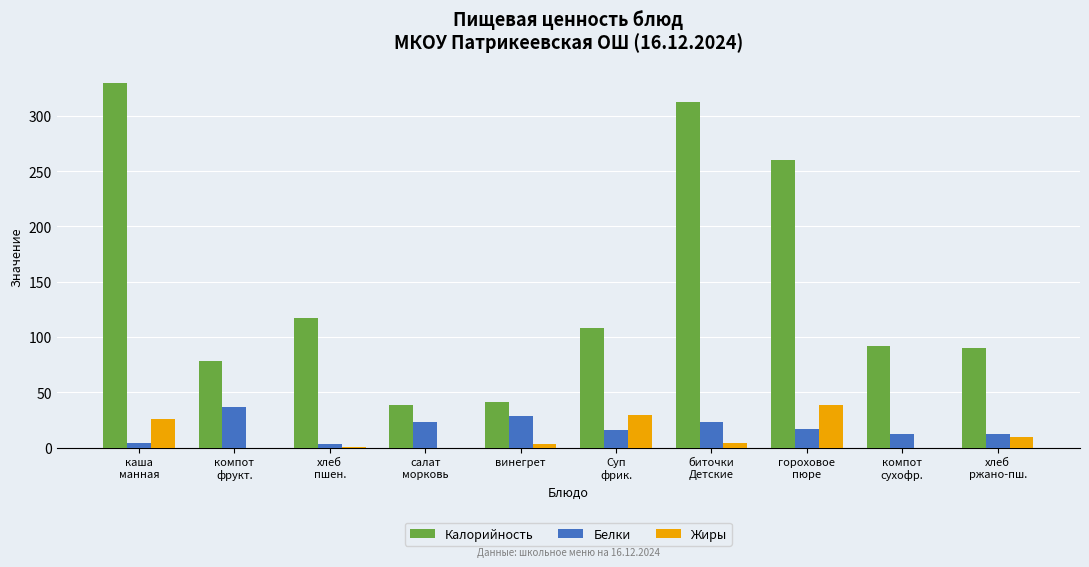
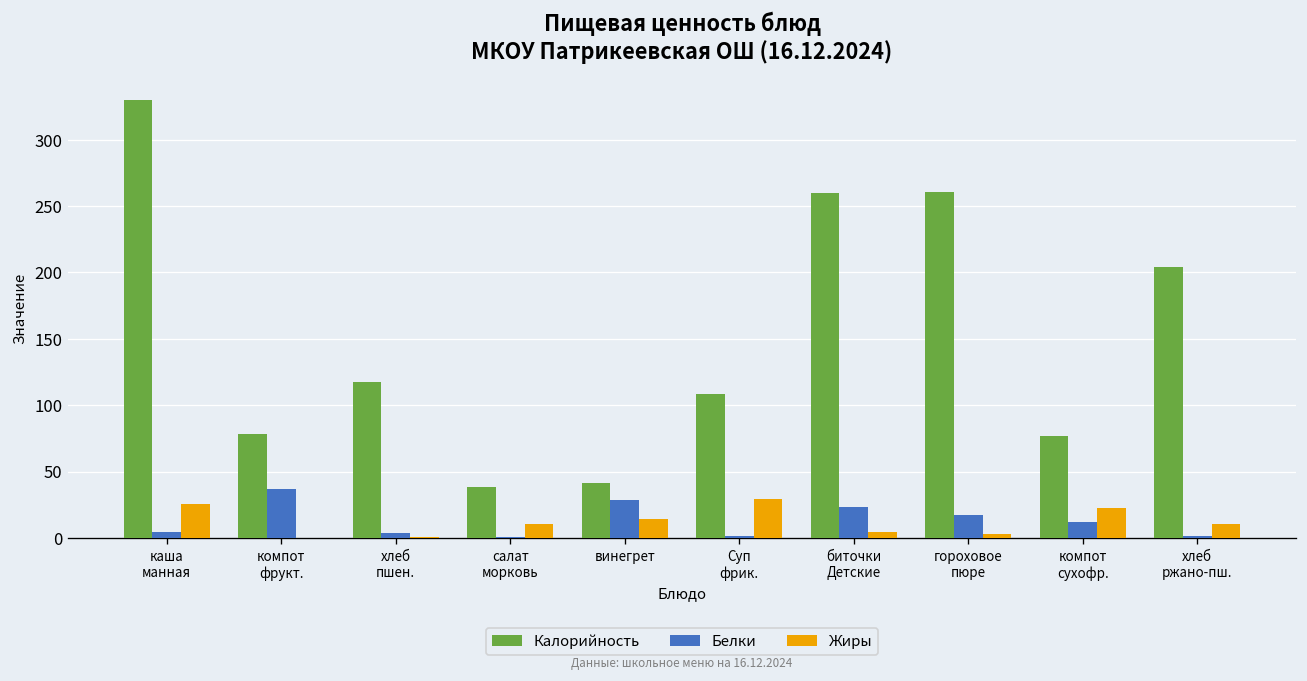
  {
    "Калорийность": {
      "каша манная": 330,
      "компот фрукт.": 78,
      "хлеб пшен.": 118,
      "салат морковь": 39,
      "винегрет": 42,
      "Суп фрик.": 108,
-     "биточки Детские": 312,
+     "биточки Детские": 260,
      "гороховое пюре": 260,
-     "компот сухофр.": 92,
-     "хлеб ржано-пш.": 91
+     "компот сухофр.": 77,
+     "хлеб ржано-пш.": 204
    },
    "Белки": {
      "каша манная": 5,
      "компот фрукт.": 37,
      "хлеб пшен.": 4,
-     "салат морковь": 23,
+     "салат морковь": 1,
      "винегрет": 28,
-     "Суп фрик.": 16,
+     "Суп фрик.": 2,
      "биточки Детские": 24,
      "гороховое пюре": 17,
      "компот сухофр.": 12,
-     "хлеб ржано-пш.": 13
+     "хлеб ржано-пш.": 1
    },
    "Жиры": {
      "каша манная": 26,
-     "салат морковь": 0,
-     "винегрет": 3,
+     "салат морковь": 10,
+     "винегрет": 15,
      "Суп фрик.": 30,
      "биточки Детские": 5,
-     "гороховое пюре": 38,
-     "компот сухофр.": 0,
+     "гороховое пюре": 3,
+     "компот сухофр.": 22,
      "хлеб ржано-пш.": 10
    }
  }
